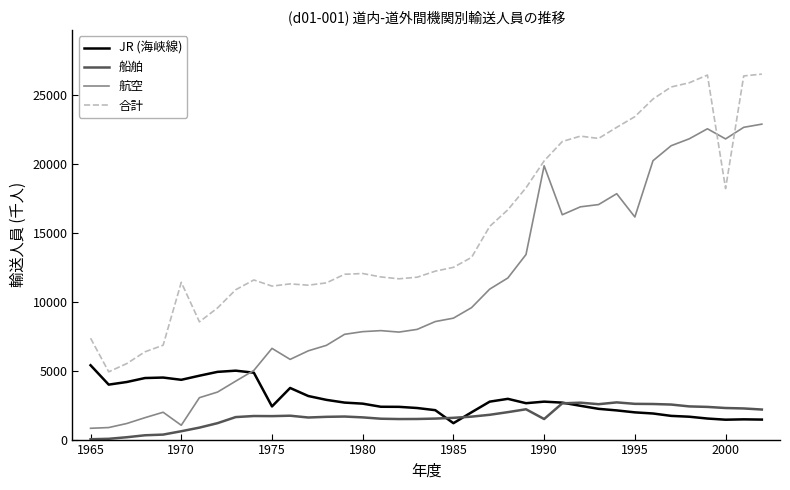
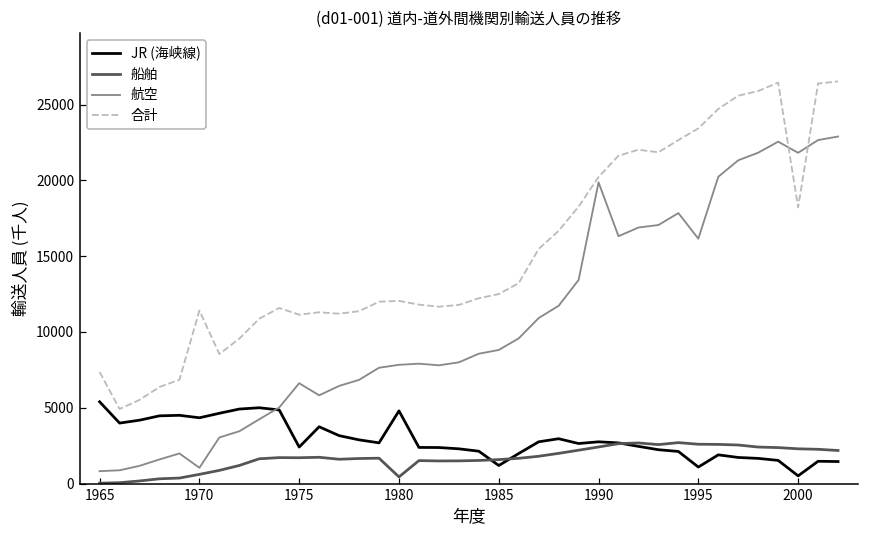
  {
    "JR (海峡線)": {
      "1965": 5400,
      "1970": 4300,
      "1975": 2400,
-     "1980": 2600,
+     "1980": 4800,
      "1985": 1200,
      "1990": 2800,
-     "1995": 2000,
-     "2000": 1400
+     "1995": 1100,
+     "2000": 500
    },
    "船舶": {
      "1965": 0,
      "1970": 600,
      "1975": 1700,
-     "1980": 1600,
+     "1980": 400,
      "1985": 1600,
-     "1990": 1500,
+     "1990": 2400,
      "1995": 2600,
      "2000": 2300
    },
    "航空": {
      "1965": 800,
      "1970": 1000,
      "1975": 6600,
      "1980": 7800,
      "1985": 8800,
      "1990": 19900,
      "1995": 16200,
      "2000": 21800
    },
    "合計": {
      "1965": 7400,
      "1970": 11400,
      "1975": 11100,
      "1980": 12100,
      "1985": 12500,
      "1990": 20200,
      "1995": 23400,
      "2000": 18200
    }
  }
